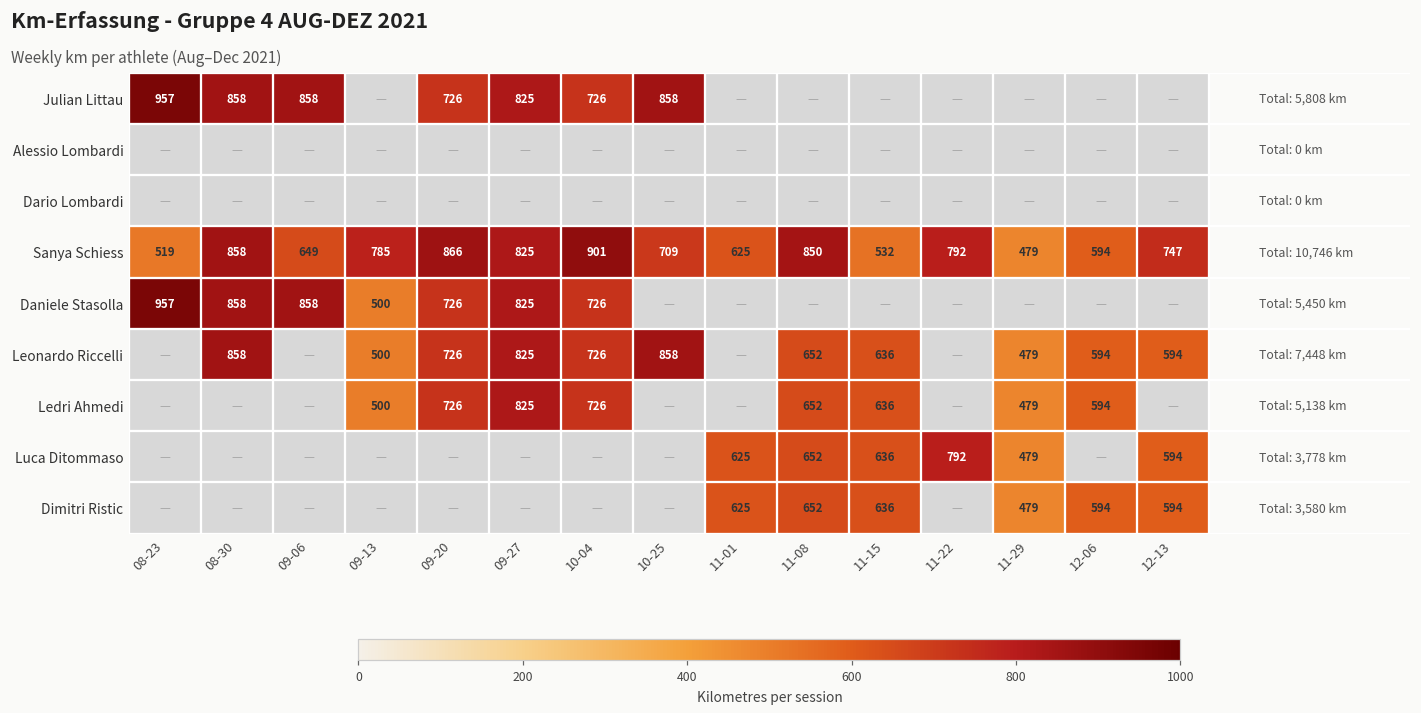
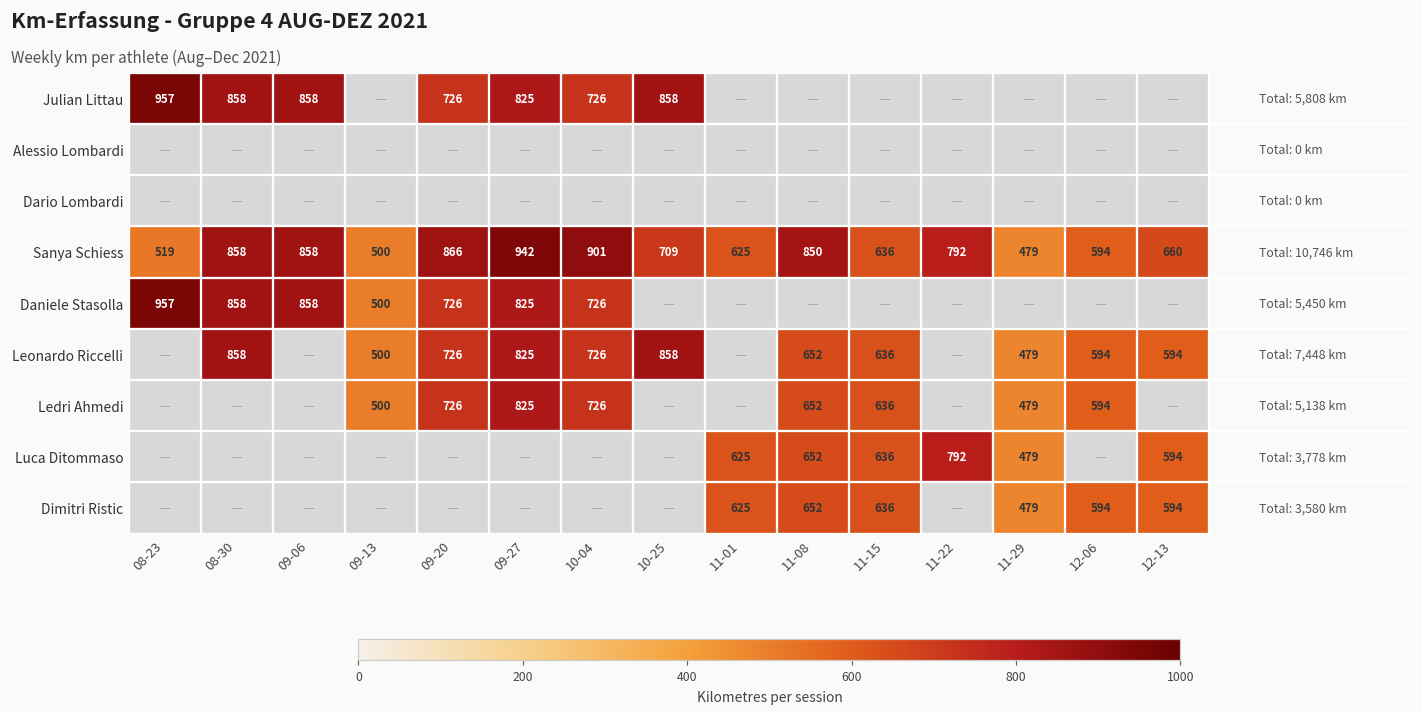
  {
    "Julian Littau": {
      "08-23": 957,
      "08-30": 858,
      "09-06": 858,
      "09-20": 726,
      "09-27": 825,
      "10-04": 726,
      "10-25": 858
    },
    "Sanya Schiess": {
      "08-23": 519,
      "08-30": 858,
-     "09-06": 649,
-     "09-13": 785,
+     "09-06": 858,
+     "09-13": 500,
      "09-20": 866,
-     "09-27": 825,
+     "09-27": 942,
      "10-04": 901,
      "10-25": 709,
      "11-01": 625,
      "11-08": 850,
-     "11-15": 532,
+     "11-15": 636,
      "11-22": 792,
      "11-29": 479,
      "12-06": 594,
-     "12-13": 747
+     "12-13": 660
    },
    "Daniele Stasolla": {
      "08-23": 957,
      "08-30": 858,
      "09-06": 858,
      "09-13": 500,
      "09-20": 726,
      "09-27": 825,
      "10-04": 726
    },
    "Leonardo Riccelli": {
      "08-30": 858,
      "09-13": 500,
      "09-20": 726,
      "09-27": 825,
      "10-04": 726,
      "10-25": 858,
      "11-08": 652,
      "11-15": 636,
      "11-29": 479,
      "12-06": 594,
      "12-13": 594
    },
    "Ledri Ahmedi": {
      "09-13": 500,
      "09-20": 726,
      "09-27": 825,
      "10-04": 726,
      "11-08": 652,
      "11-15": 636,
      "11-29": 479,
      "12-06": 594
    },
    "Luca Ditommaso": {
      "11-01": 625,
      "11-08": 652,
      "11-15": 636,
      "11-22": 792,
      "11-29": 479,
      "12-13": 594
    },
    "Dimitri Ristic": {
      "11-01": 625,
      "11-08": 652,
      "11-15": 636,
      "11-29": 479,
      "12-06": 594,
      "12-13": 594
    }
  }
